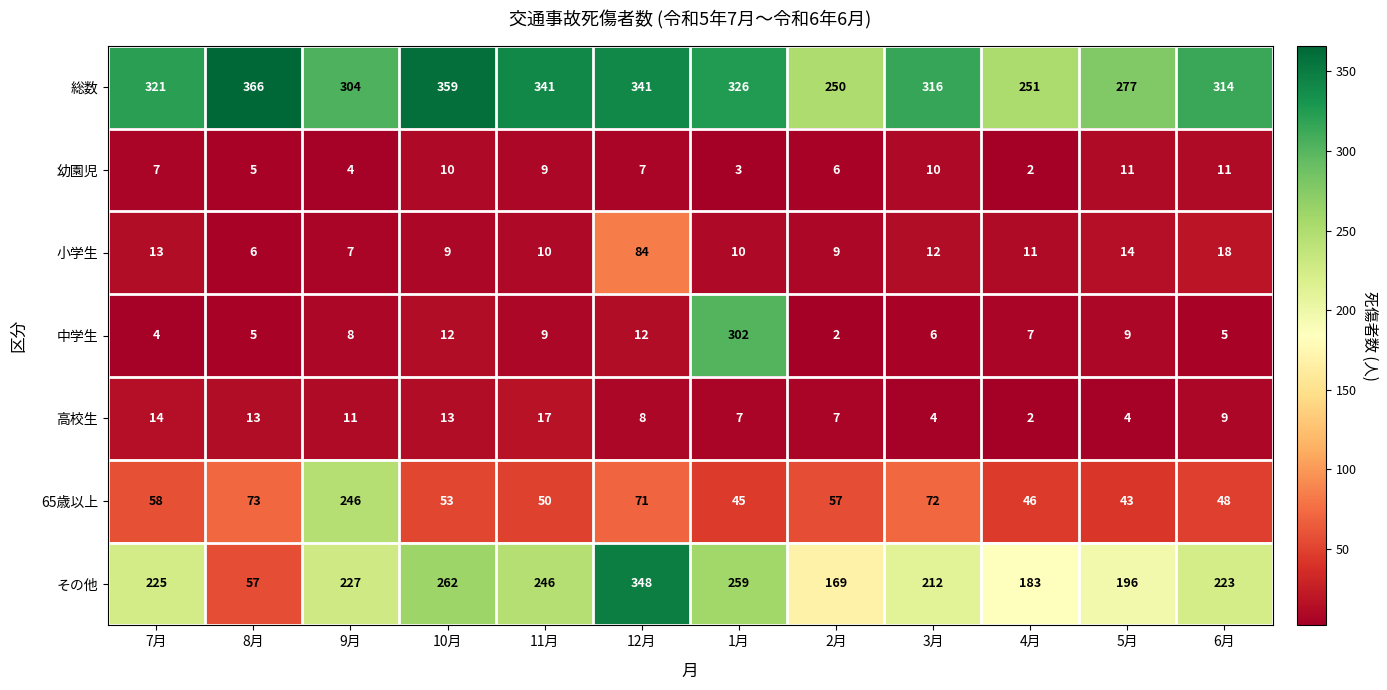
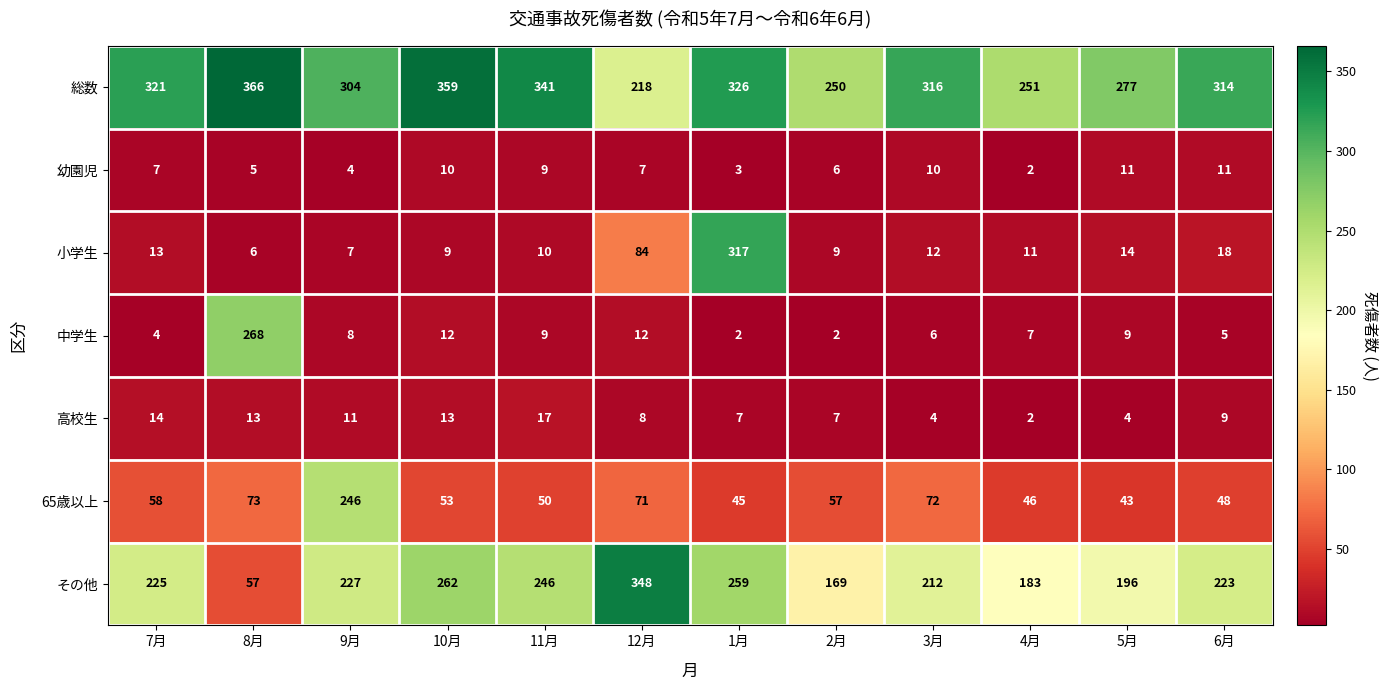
  {
    "総数": {
      "7月": 321,
      "8月": 366,
      "9月": 304,
      "10月": 359,
      "11月": 341,
-     "12月": 341,
+     "12月": 218,
      "1月": 326,
      "2月": 250,
      "3月": 316,
      "4月": 251,
      "5月": 277,
      "6月": 314
    },
    "幼園児": {
      "7月": 7,
      "8月": 5,
      "9月": 4,
      "10月": 10,
      "11月": 9,
      "12月": 7,
      "1月": 3,
      "2月": 6,
      "3月": 10,
      "4月": 2,
      "5月": 11,
      "6月": 11
    },
    "小学生": {
      "7月": 13,
      "8月": 6,
      "9月": 7,
      "10月": 9,
      "11月": 10,
      "12月": 84,
-     "1月": 10,
+     "1月": 317,
      "2月": 9,
      "3月": 12,
      "4月": 11,
      "5月": 14,
      "6月": 18
    },
    "中学生": {
      "7月": 4,
-     "8月": 5,
+     "8月": 268,
      "9月": 8,
      "10月": 12,
      "11月": 9,
      "12月": 12,
-     "1月": 302,
+     "1月": 2,
      "2月": 2,
      "3月": 6,
      "4月": 7,
      "5月": 9,
      "6月": 5
    },
    "高校生": {
      "7月": 14,
      "8月": 13,
      "9月": 11,
      "10月": 13,
      "11月": 17,
      "12月": 8,
      "1月": 7,
      "2月": 7,
      "3月": 4,
      "4月": 2,
      "5月": 4,
      "6月": 9
    },
    "65歳以上": {
      "7月": 58,
      "8月": 73,
      "9月": 246,
      "10月": 53,
      "11月": 50,
      "12月": 71,
      "1月": 45,
      "2月": 57,
      "3月": 72,
      "4月": 46,
      "5月": 43,
      "6月": 48
    },
    "その他": {
      "7月": 225,
      "8月": 57,
      "9月": 227,
      "10月": 262,
      "11月": 246,
      "12月": 348,
      "1月": 259,
      "2月": 169,
      "3月": 212,
      "4月": 183,
      "5月": 196,
      "6月": 223
    }
  }
